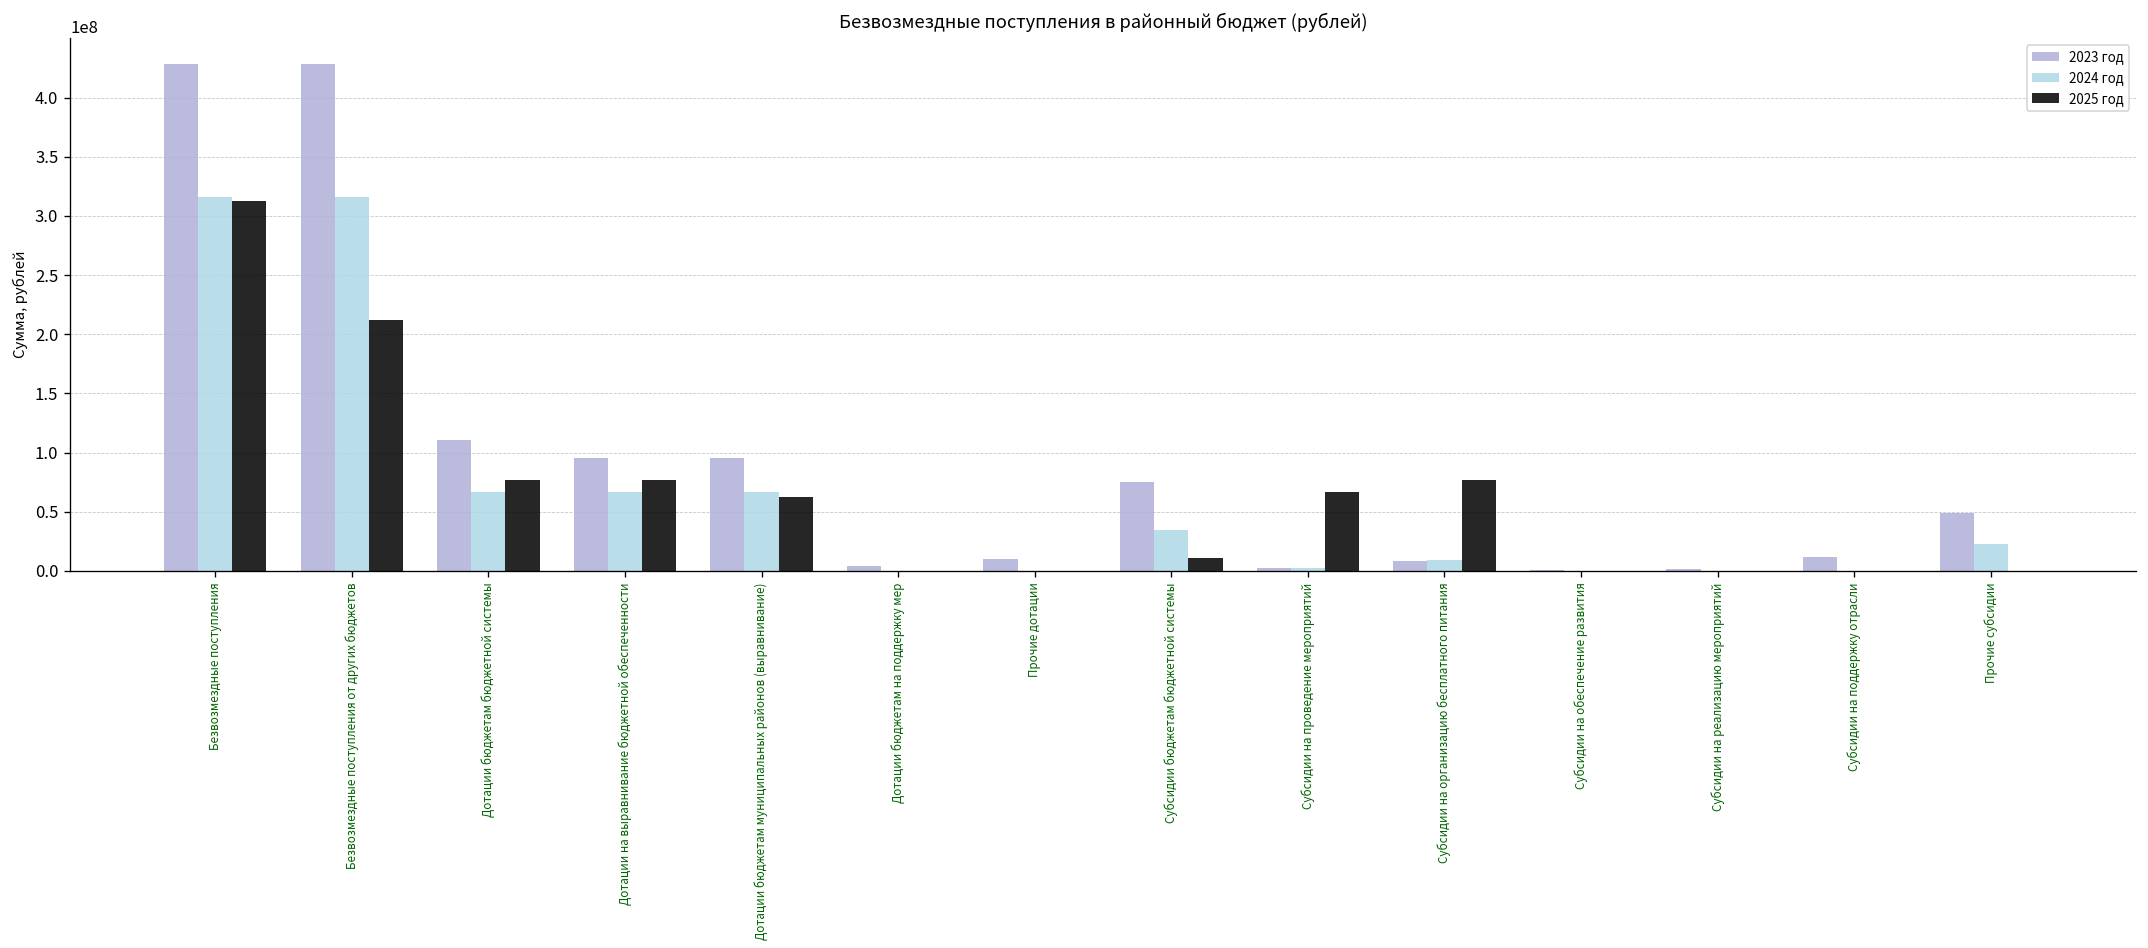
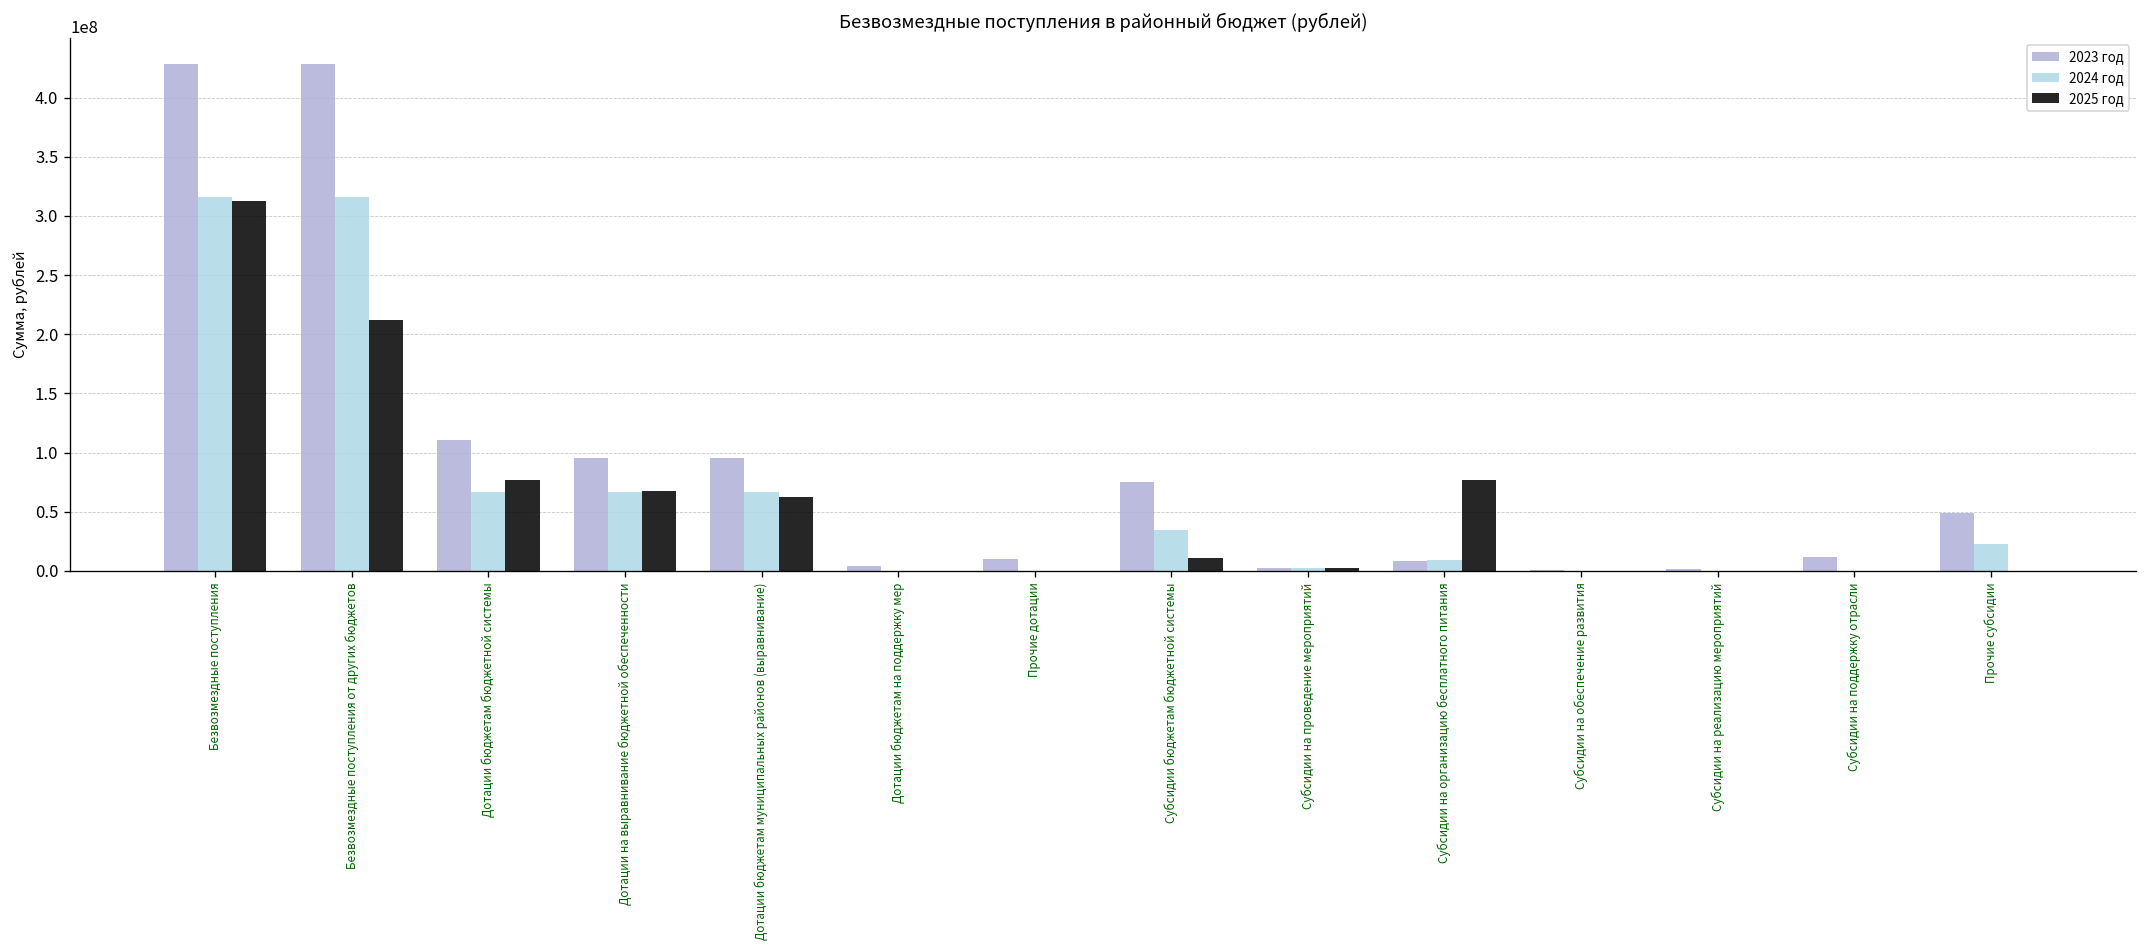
  {
    "2025 год": {
      "Безвозмездные поступления": 310000000,
      "Безвозмездные поступления от других бюджетов": 210000000,
      "Дотации бюджетам бюджетной системы": 80000000,
-     "Дотации на выравнивание бюджетной обеспеченности": 80000000,
+     "Дотации на выравнивание бюджетной обеспеченности": 70000000,
      "Дотации бюджетам муниципальных районов (выравнивание)": 60000000,
      "Дотации бюджетам на поддержку мер": 0,
      "Прочие дотации": 0,
      "Субсидии бюджетам бюджетной системы": 10000000,
-     "Субсидии на проведение мероприятий": 70000000,
+     "Субсидии на проведение мероприятий": 0,
      "Субсидии на организацию бесплатного питания": 80000000,
      "Субсидии на обеспечение развития": 0,
      "Субсидии на реализацию мероприятий": 0,
      "Субсидии на поддержку отрасли": 0,
      "Прочие субсидии": 0
    }
  }
